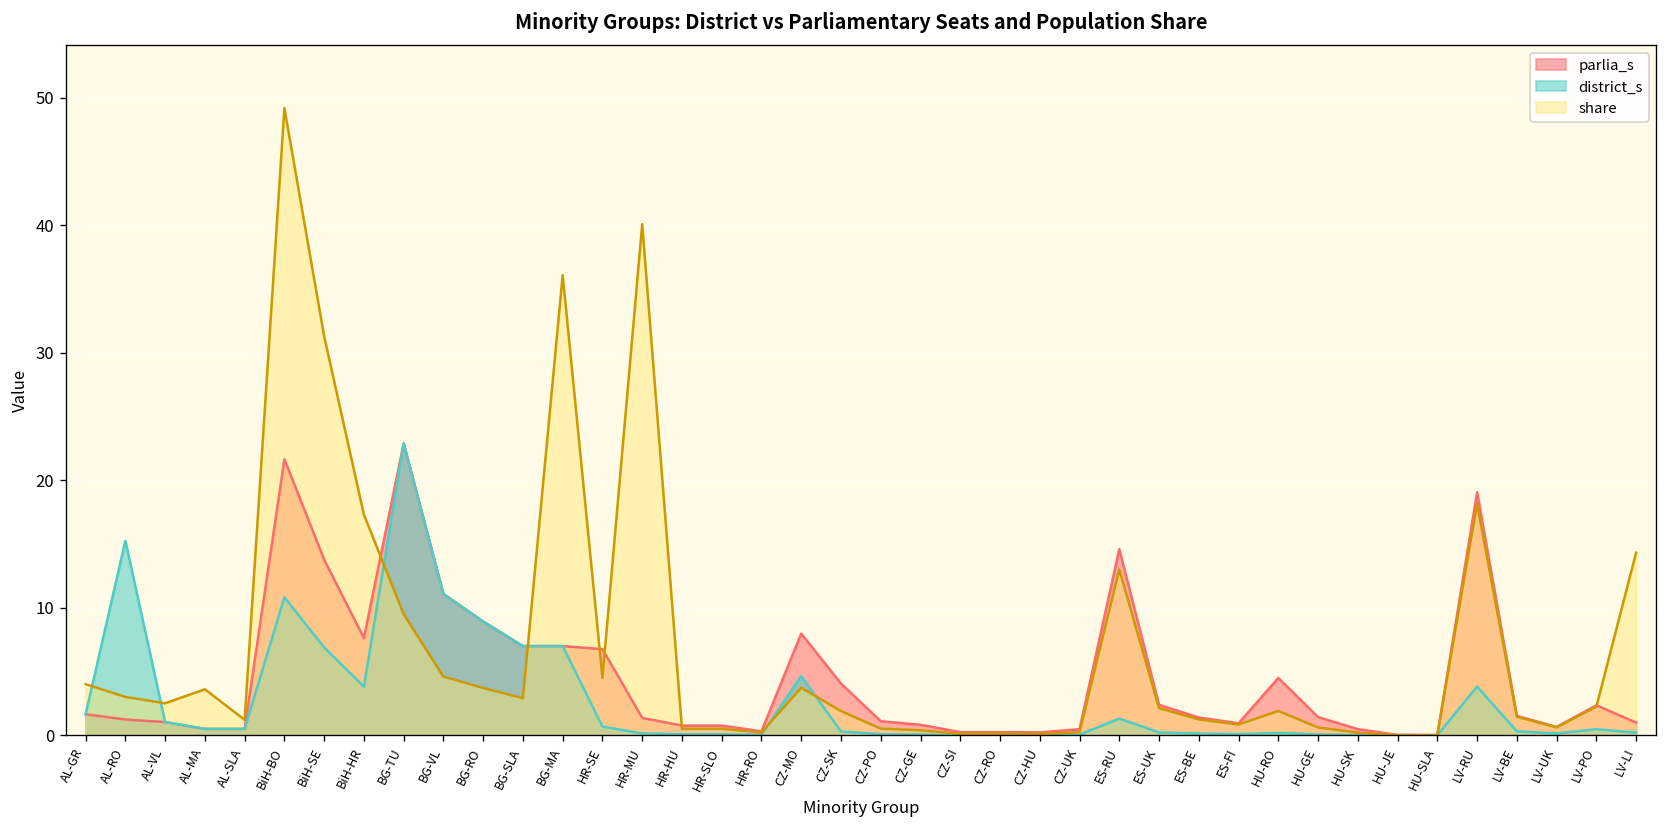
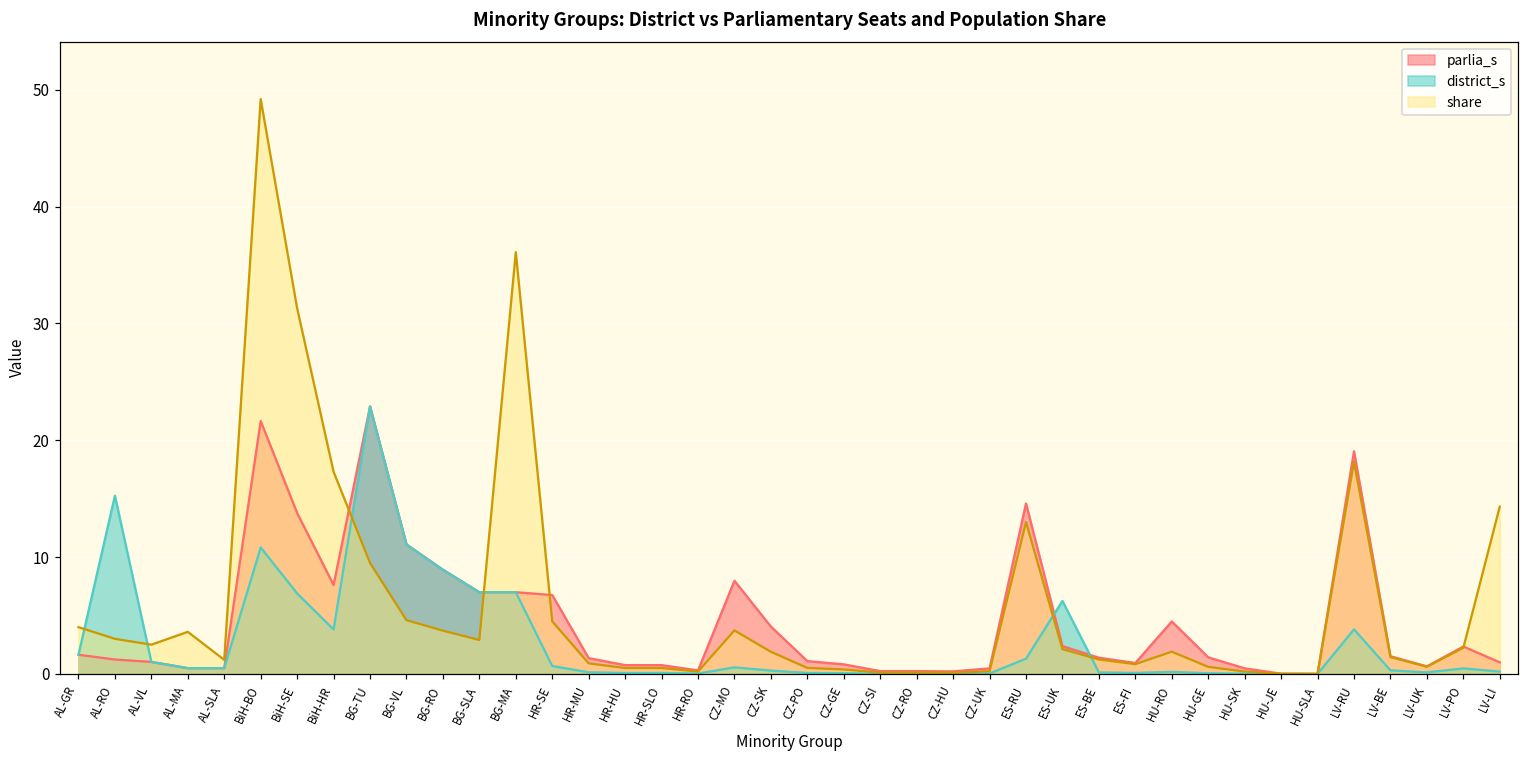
  {
    "parlia_s": {
      "AL-RO": 1.2,
      "BiH-BO": 21.6,
      "BiH-SE": 13.8,
      "BiH-HR": 7.6,
      "HR-SE": 6.8,
      "HR-MU": 1.4,
      "HR-HU": 0.8,
      "HR-SLO": 0.8,
      "CZ-MO": 8.0,
      "CZ-SK": 4.1,
      "CZ-PO": 1.1,
      "CZ-GE": 0.8,
      "CZ-UK": 0.5,
      "ES-RU": 14.6,
      "ES-UK": 2.4,
      "HU-RO": 4.5,
      "HU-GE": 1.4,
      "HU-SK": 0.5,
      "LV-RU": 19.1,
      "LV-LI": 1.0
    },
    "district_s": {
      "AL-RO": 15.3,
      "BiH-BO": 10.8,
      "BiH-SE": 6.9,
      "BiH-HR": 3.8,
      "HR-SE": 0.7,
      "HR-MU": 0.1,
      "HR-HU": 0.1,
      "HR-SLO": 0.1,
-     "CZ-MO": 4.6,
+     "CZ-MO": 0.6,
      "CZ-SK": 0.3,
      "CZ-PO": 0.1,
      "CZ-GE": 0.1,
      "ES-RU": 1.3,
-     "ES-UK": 0.2,
+     "ES-UK": 6.2,
      "ES-BE": 0.1,
      "ES-FI": 0.1,
      "HU-RO": 0.2,
      "HU-GE": 0.1,
      "LV-RU": 3.8,
      "LV-BE": 0.3,
      "LV-UK": 0.1,
      "LV-PO": 0.5,
      "LV-LI": 0.2
    },
    "share": {
      "AL-GR": 4.0,
      "AL-RO": 3.0,
      "AL-VL": 2.5,
      "AL-MA": 3.6,
      "AL-SLA": 1.2,
      "BiH-BO": 49.2,
      "BiH-SE": 31.3,
      "BiH-HR": 17.3,
      "BG-TU": 9.5,
      "BG-VL": 4.6,
      "BG-RO": 3.7,
      "BG-SLA": 2.9,
      "BG-MA": 36.1,
      "HR-SE": 4.5,
-     "HR-MU": 40.1,
+     "HR-MU": 0.9,
      "HR-HU": 0.5,
      "HR-SLO": 0.5,
      "CZ-MO": 3.7,
      "CZ-SK": 1.9,
      "CZ-PO": 0.5,
      "CZ-GE": 0.4,
      "ES-RU": 13.0,
      "ES-UK": 2.1,
      "HU-RO": 1.9,
      "HU-GE": 0.6,
      "LV-RU": 18.2,
      "LV-LI": 14.3
    }
  }
